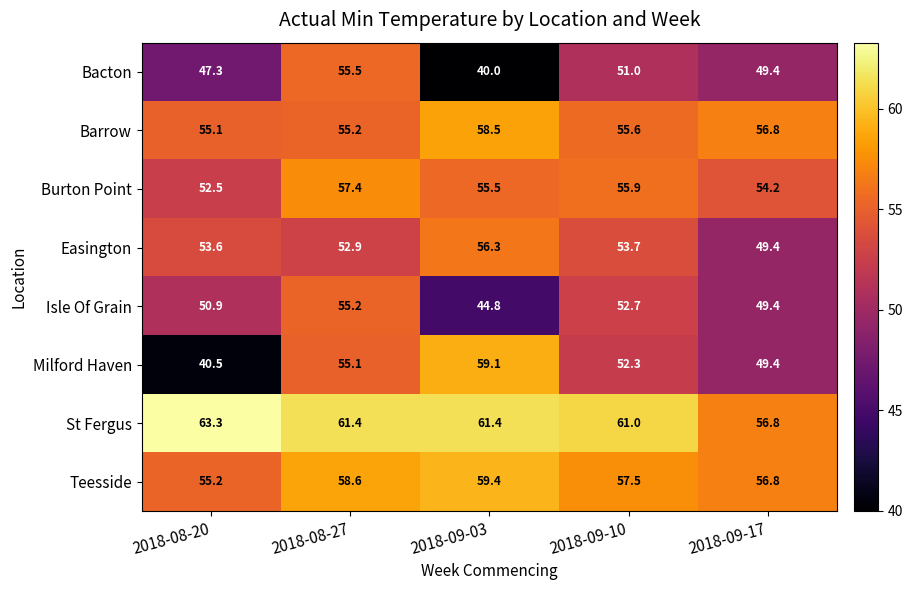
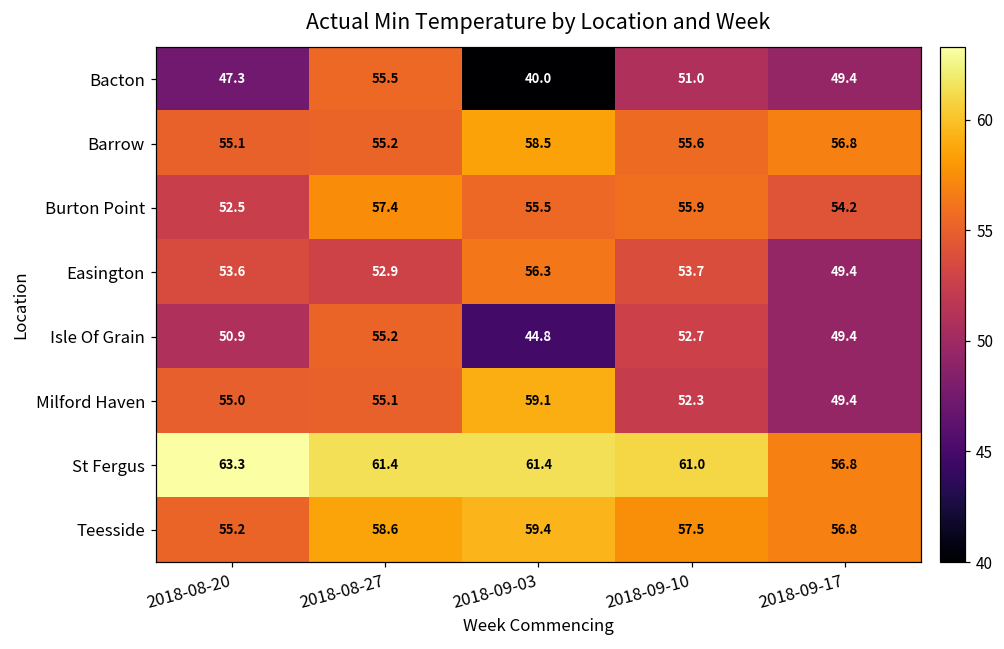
  {
    "Bacton": {
      "2018-08-20": 47.3,
      "2018-08-27": 55.5,
      "2018-09-03": 40.0,
      "2018-09-10": 51.0,
      "2018-09-17": 49.4
    },
    "Barrow": {
      "2018-08-20": 55.1,
      "2018-08-27": 55.2,
      "2018-09-03": 58.5,
      "2018-09-10": 55.6,
      "2018-09-17": 56.8
    },
    "Burton Point": {
      "2018-08-20": 52.5,
      "2018-08-27": 57.4,
      "2018-09-03": 55.5,
      "2018-09-10": 55.9,
      "2018-09-17": 54.2
    },
    "Easington": {
      "2018-08-20": 53.6,
      "2018-08-27": 52.9,
      "2018-09-03": 56.3,
      "2018-09-10": 53.7,
      "2018-09-17": 49.4
    },
    "Isle Of Grain": {
      "2018-08-20": 50.9,
      "2018-08-27": 55.2,
      "2018-09-03": 44.8,
      "2018-09-10": 52.7,
      "2018-09-17": 49.4
    },
    "Milford Haven": {
-     "2018-08-20": 40.5,
+     "2018-08-20": 55.0,
      "2018-08-27": 55.1,
      "2018-09-03": 59.1,
      "2018-09-10": 52.3,
      "2018-09-17": 49.4
    },
    "St Fergus": {
      "2018-08-20": 63.3,
      "2018-08-27": 61.4,
      "2018-09-03": 61.4,
      "2018-09-10": 61.0,
      "2018-09-17": 56.8
    },
    "Teesside": {
      "2018-08-20": 55.2,
      "2018-08-27": 58.6,
      "2018-09-03": 59.4,
      "2018-09-10": 57.5,
      "2018-09-17": 56.8
    }
  }
